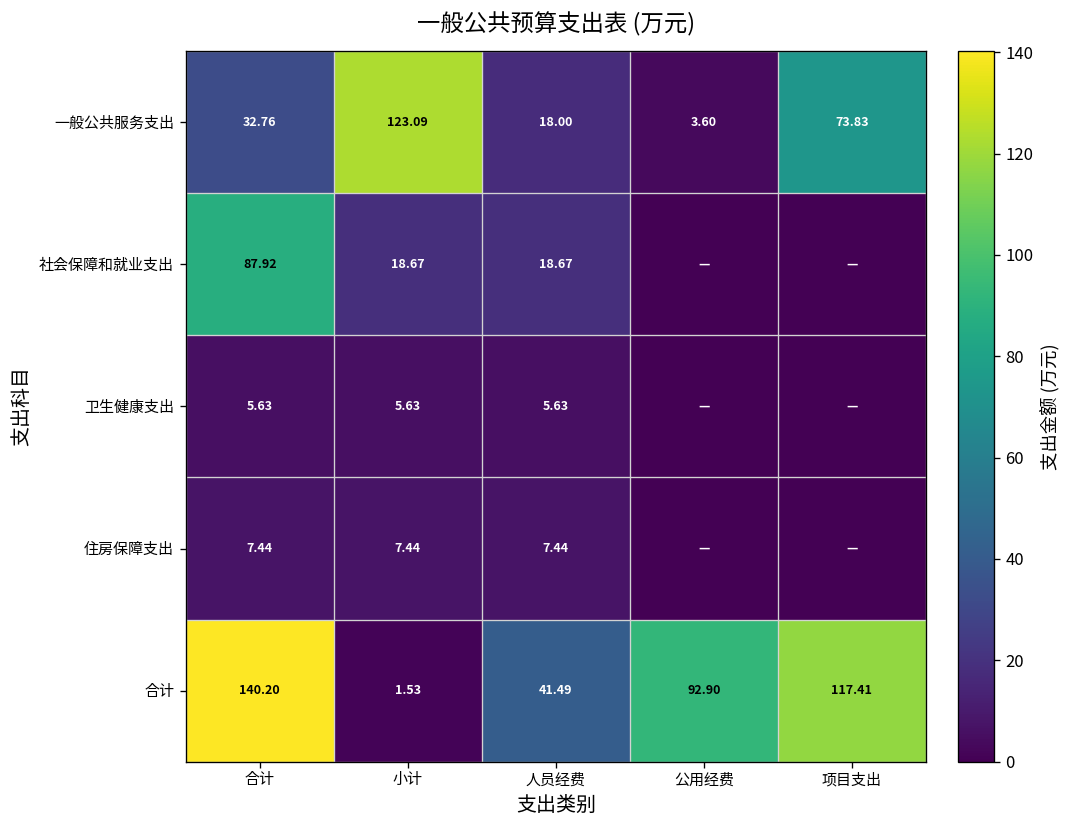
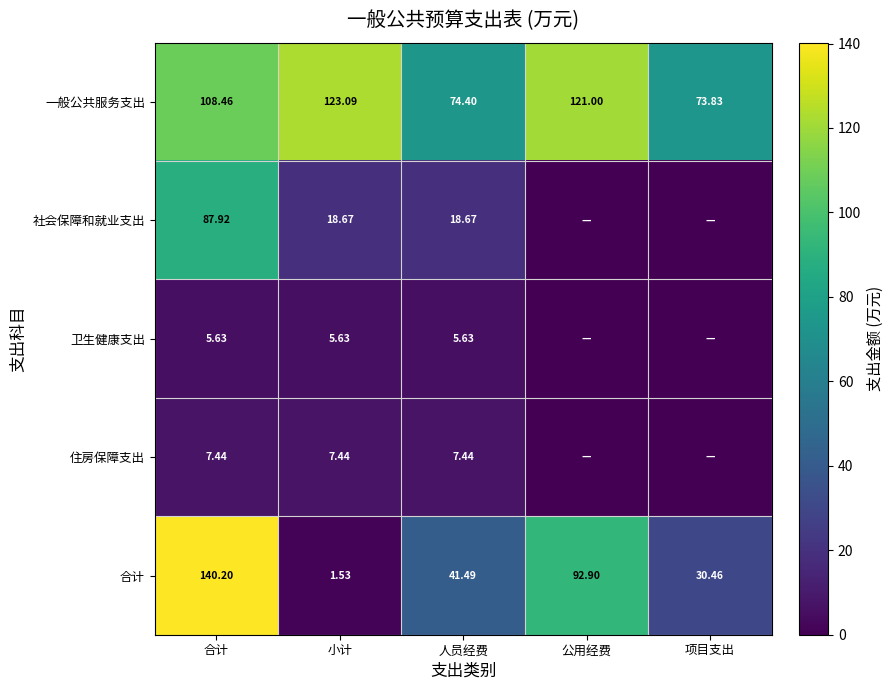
  {
    "一般公共服务支出": {
-     "合计": 32.76,
+     "合计": 108.46,
      "小计": 123.09,
-     "人员经费": 18.00,
-     "公用经费": 3.60,
+     "人员经费": 74.40,
+     "公用经费": 121.00,
      "项目支出": 73.83
    },
    "社会保障和就业支出": {
      "合计": 87.92,
      "小计": 18.67,
      "人员经费": 18.67
    },
    "卫生健康支出": {
      "合计": 5.63,
      "小计": 5.63,
      "人员经费": 5.63
    },
    "住房保障支出": {
      "合计": 7.44,
      "小计": 7.44,
      "人员经费": 7.44
    },
    "合计": {
      "合计": 140.20,
      "小计": 1.53,
      "人员经费": 41.49,
      "公用经费": 92.90,
-     "项目支出": 117.41
+     "项目支出": 30.46
    }
  }
